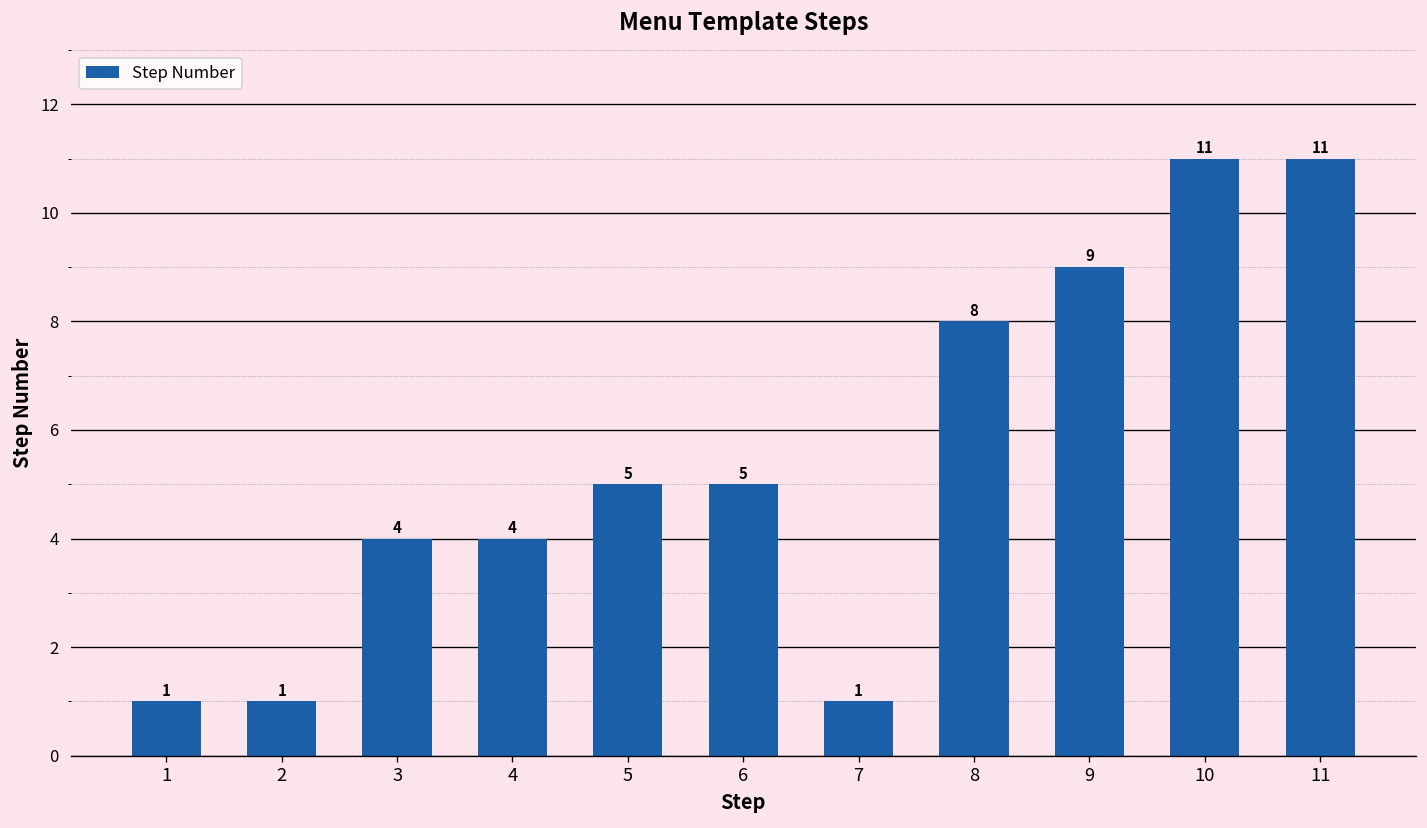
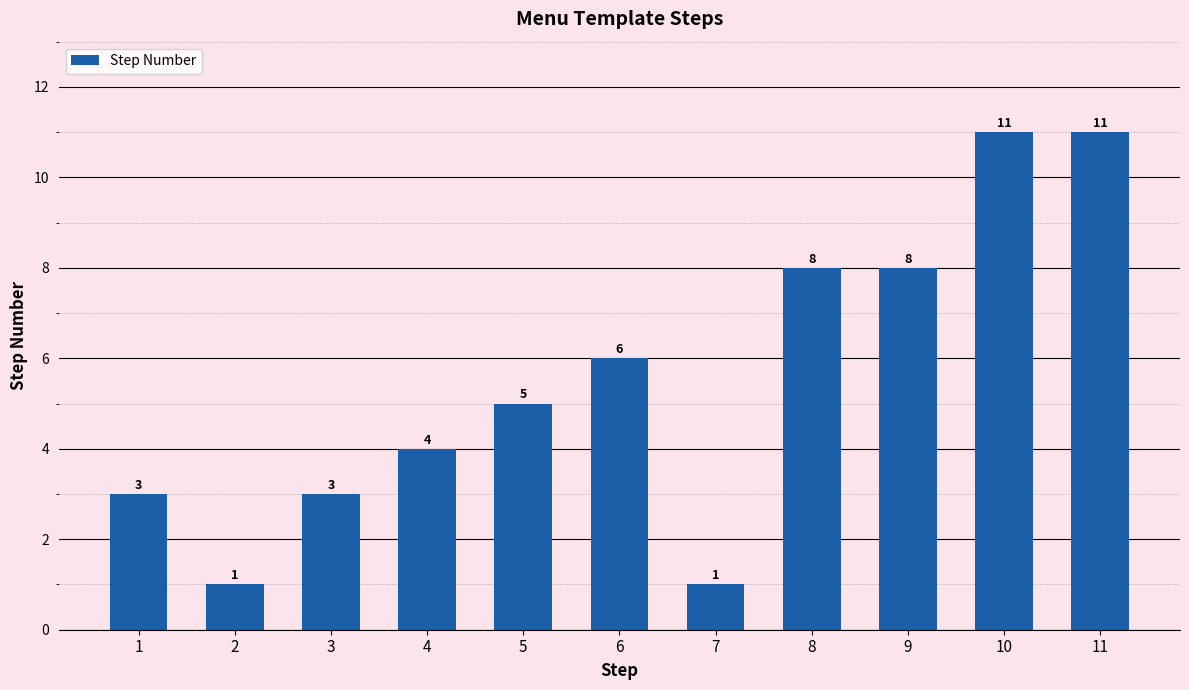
  {
-   "1": 1,
+   "1": 3,
    "2": 1,
-   "3": 4,
+   "3": 3,
    "4": 4,
    "5": 5,
-   "6": 5,
+   "6": 6,
    "7": 1,
    "8": 8,
-   "9": 9,
+   "9": 8,
    "10": 11,
    "11": 11
  }
